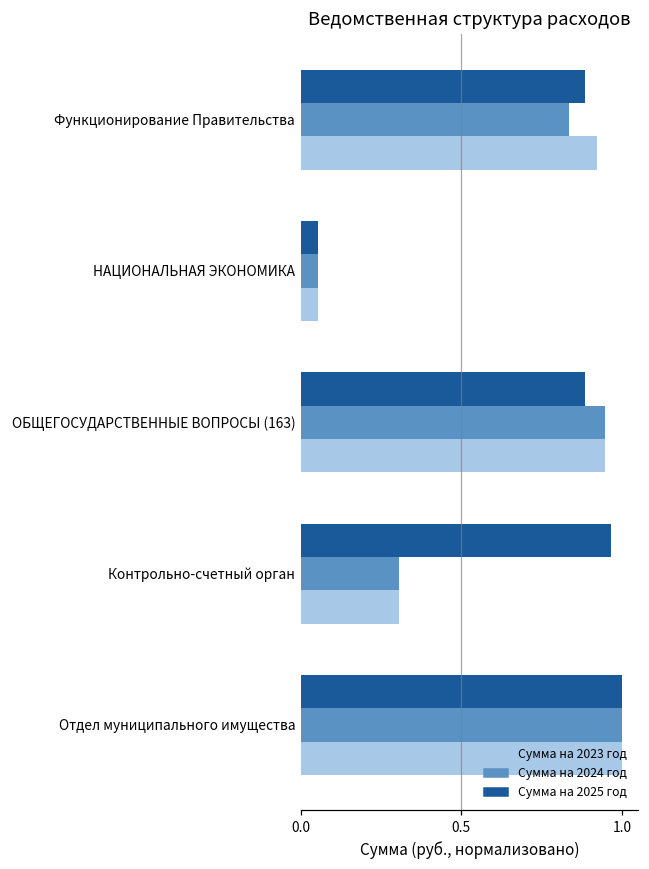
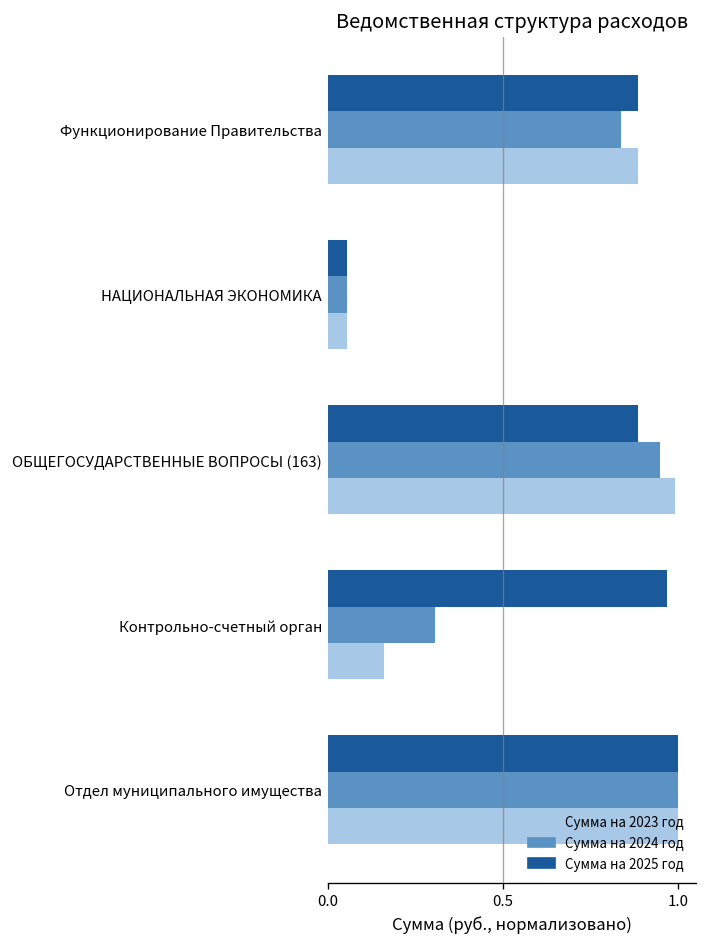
  {
    "Сумма на 2023 год": {
-     "Функционирование Правительства": 0.92,
+     "Функционирование Правительства": 0.88,
      "НАЦИОНАЛЬНАЯ ЭКОНОМИКА": 0.05,
-     "ОБЩЕГОСУДАРСТВЕННЫЕ ВОПРОСЫ (163)": 0.95,
-     "Контрольно-счетный орган": 0.31,
+     "ОБЩЕГОСУДАРСТВЕННЫЕ ВОПРОСЫ (163)": 0.99,
+     "Контрольно-счетный орган": 0.16,
      "Отдел муниципального имущества": 1.00
    },
    "Сумма на 2024 год": {
      "Функционирование Правительства": 0.83,
      "НАЦИОНАЛЬНАЯ ЭКОНОМИКА": 0.05,
      "ОБЩЕГОСУДАРСТВЕННЫЕ ВОПРОСЫ (163)": 0.95,
      "Контрольно-счетный орган": 0.31,
      "Отдел муниципального имущества": 1.00
    },
    "Сумма на 2025 год": {
      "Функционирование Правительства": 0.88,
      "НАЦИОНАЛЬНАЯ ЭКОНОМИКА": 0.05,
      "ОБЩЕГОСУДАРСТВЕННЫЕ ВОПРОСЫ (163)": 0.89,
      "Контрольно-счетный орган": 0.97,
      "Отдел муниципального имущества": 1.00
    }
  }
